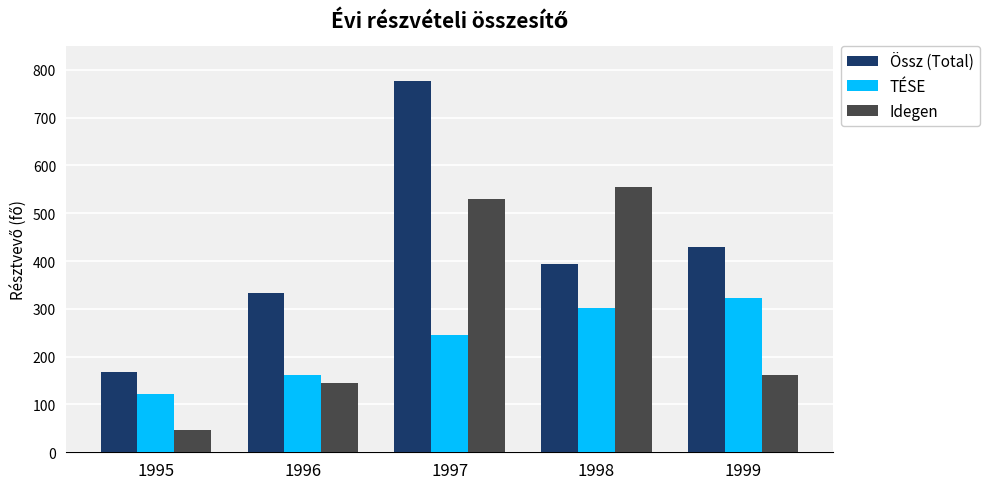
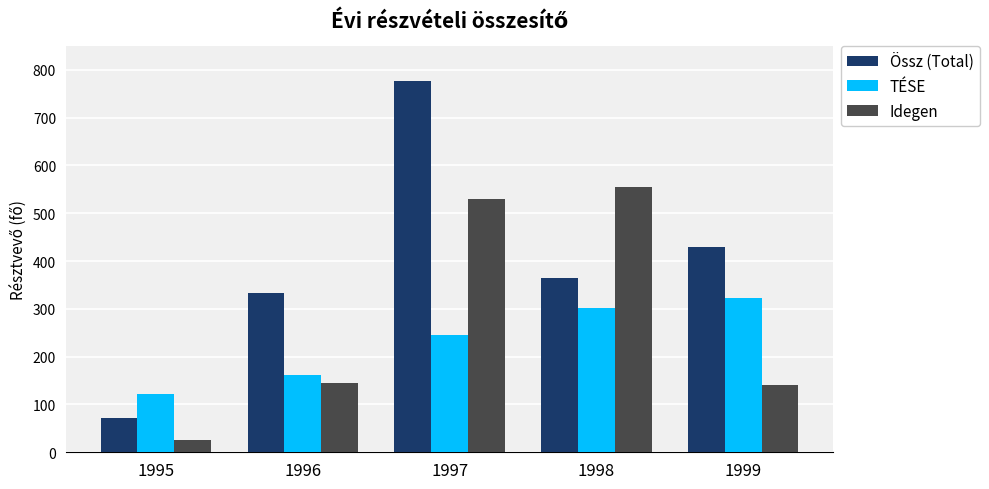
  {
    "Össz (Total)": {
-     "1995": 170,
+     "1995": 70,
      "1996": 330,
      "1997": 780,
-     "1998": 390,
+     "1998": 370,
      "1999": 430
    },
    "TÉSE": {
      "1995": 120,
      "1996": 160,
      "1997": 250,
      "1998": 300,
      "1999": 320
    },
    "Idegen": {
-     "1995": 50,
+     "1995": 30,
      "1996": 140,
      "1997": 530,
      "1998": 560,
-     "1999": 160
+     "1999": 140
    }
  }
